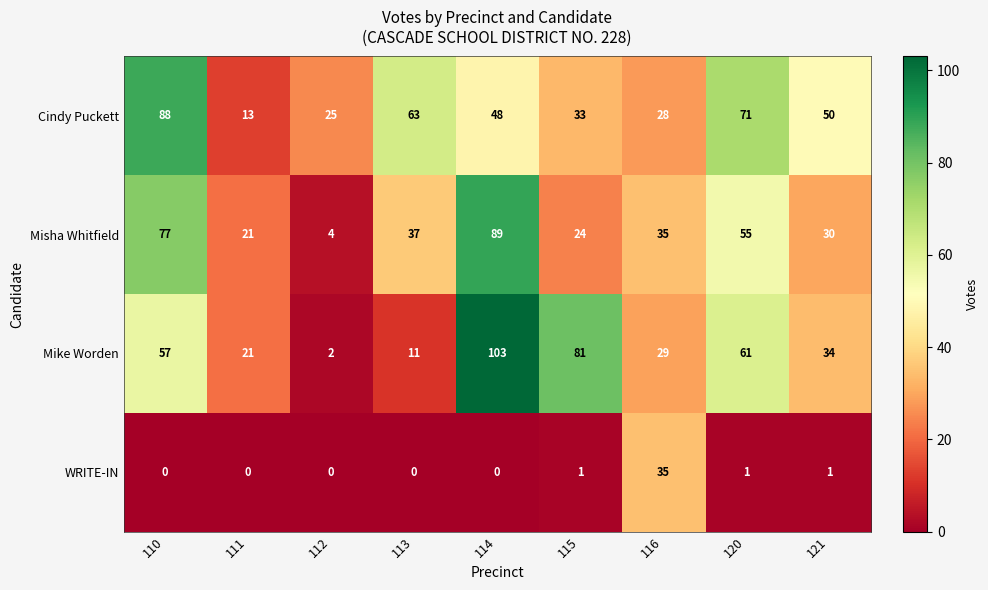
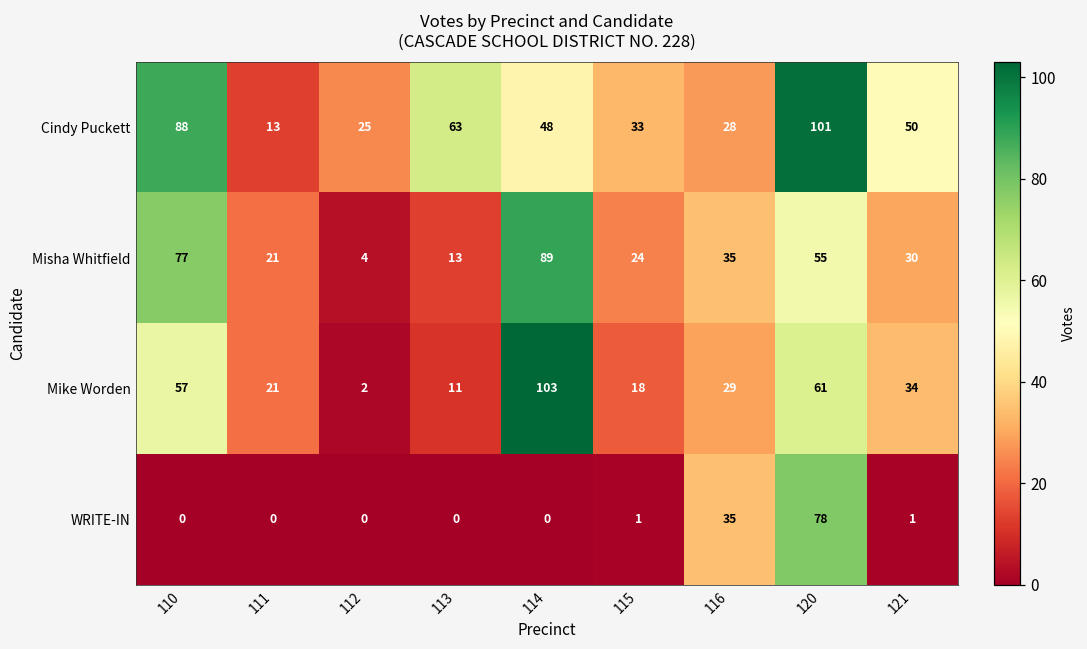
  {
    "Cindy Puckett": {
      "110": 88,
      "111": 13,
      "112": 25,
      "113": 63,
      "114": 48,
      "115": 33,
      "116": 28,
-     "120": 71,
+     "120": 101,
      "121": 50
    },
    "Misha Whitfield": {
      "110": 77,
      "111": 21,
      "112": 4,
-     "113": 37,
+     "113": 13,
      "114": 89,
      "115": 24,
      "116": 35,
      "120": 55,
      "121": 30
    },
    "Mike Worden": {
      "110": 57,
      "111": 21,
      "112": 2,
      "113": 11,
      "114": 103,
-     "115": 81,
+     "115": 18,
      "116": 29,
      "120": 61,
      "121": 34
    },
    "WRITE-IN": {
      "110": 0,
      "111": 0,
      "112": 0,
      "113": 0,
      "114": 0,
      "115": 1,
      "116": 35,
-     "120": 1,
+     "120": 78,
      "121": 1
    }
  }
